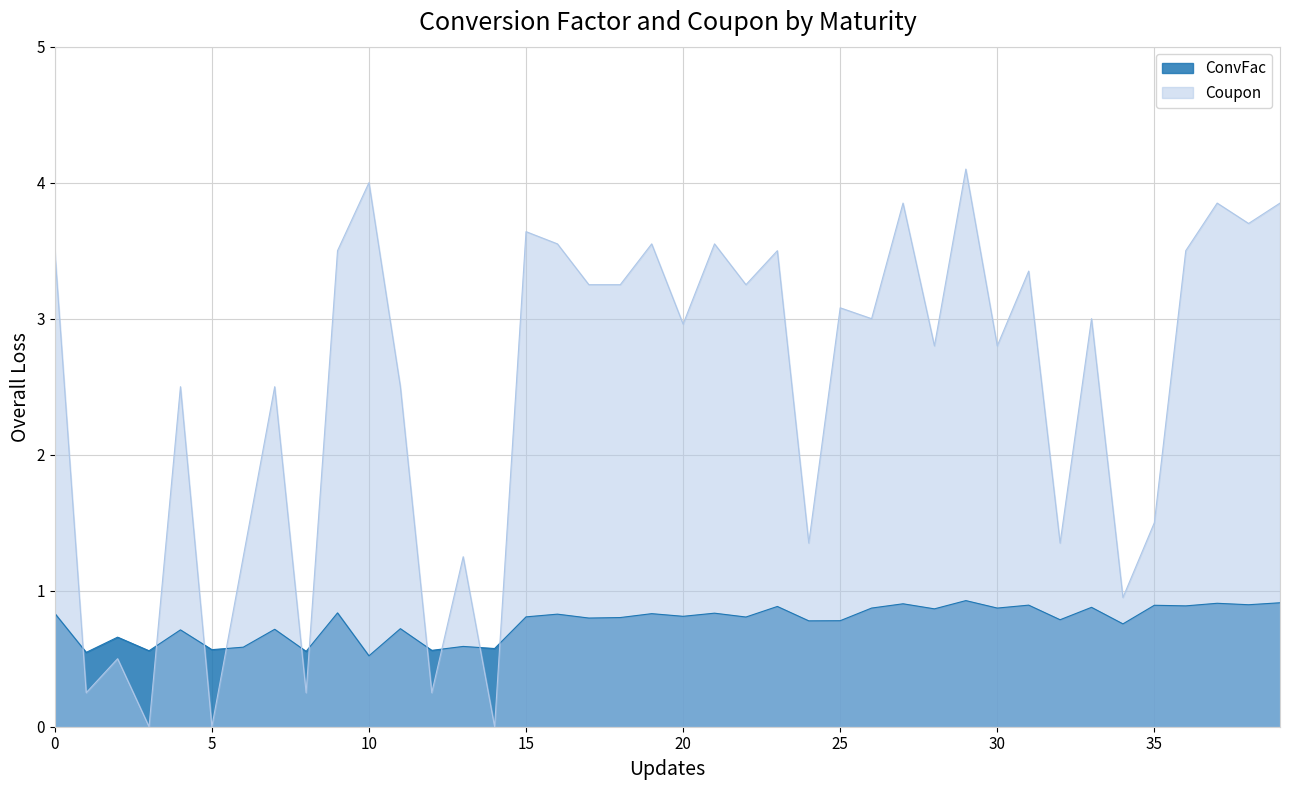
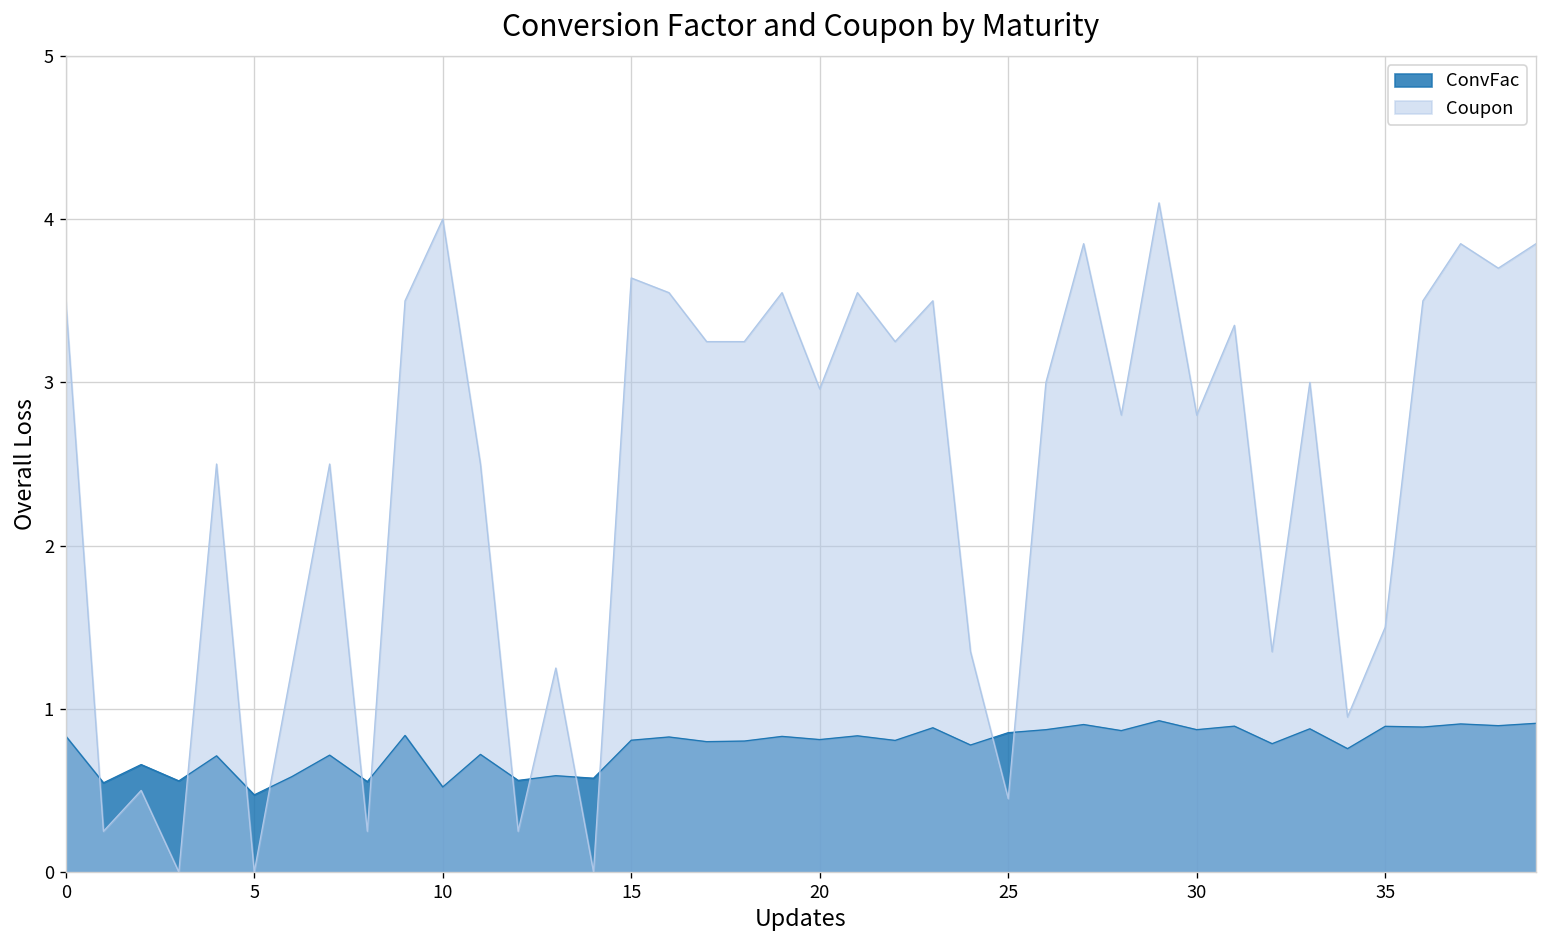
  {
    "ConvFac": {
      "0": 0.83,
-     "5": 0.57,
+     "5": 0.47,
      "10": 0.52,
      "15": 0.81,
      "20": 0.81,
-     "25": 0.78,
+     "25": 0.85,
      "30": 0.87,
      "35": 0.89
    },
    "Coupon": {
      "0": 3.50,
      "5": 0.00,
      "10": 4.00,
      "15": 3.64,
      "20": 2.96,
-     "25": 3.08,
+     "25": 0.45,
      "30": 2.80,
      "35": 1.50
    }
  }
